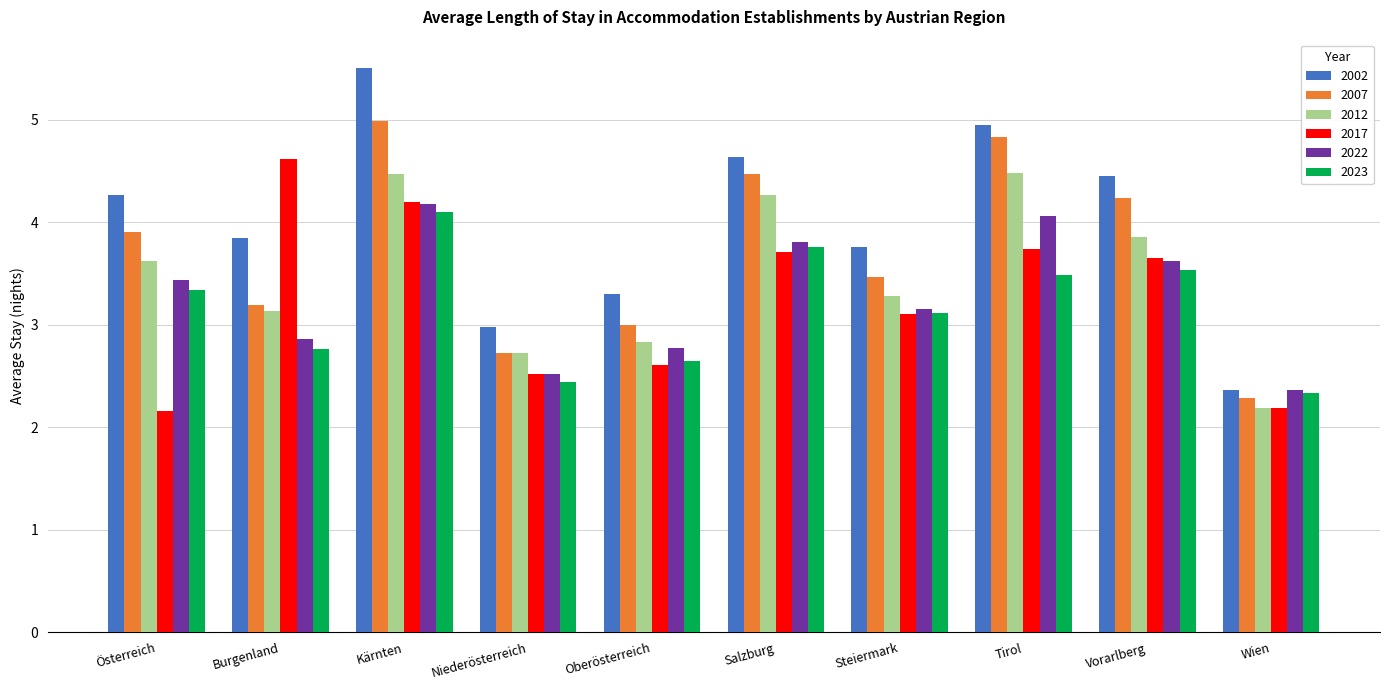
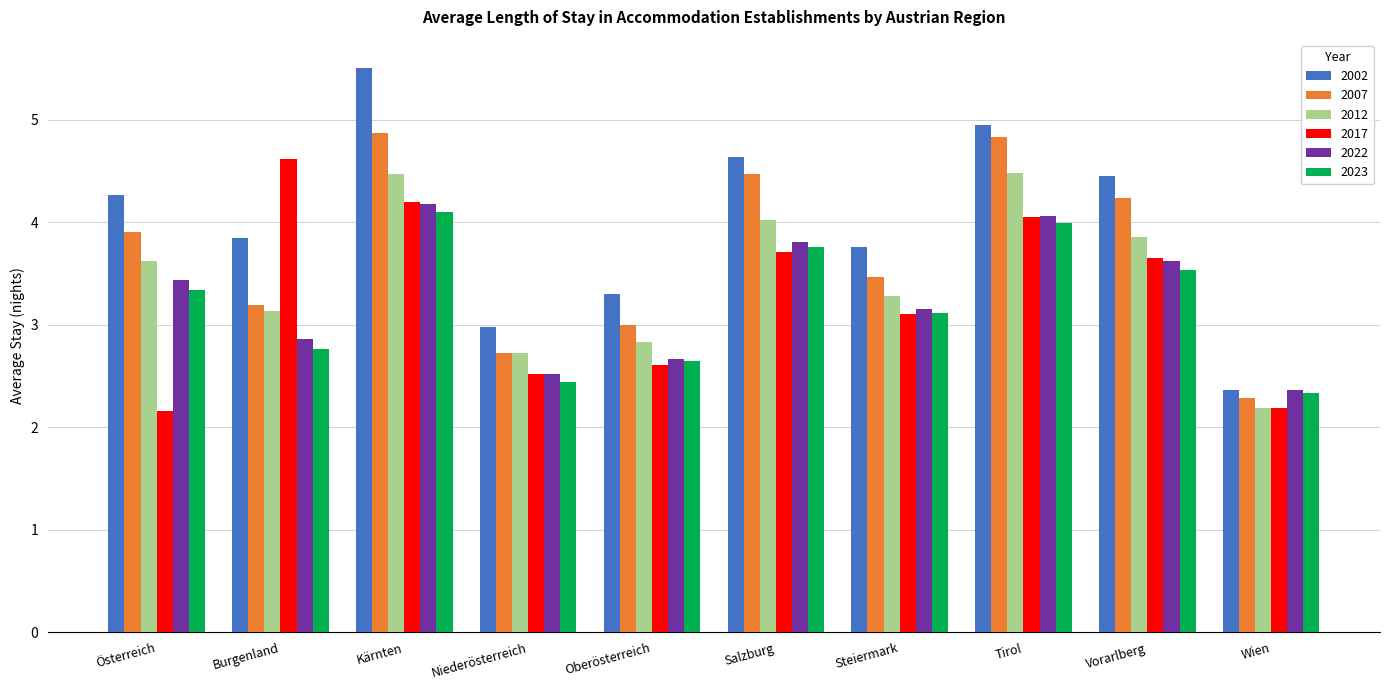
  {
    "2002": {
      "Österreich": 4.27,
      "Burgenland": 3.85,
      "Kärnten": 5.50,
      "Niederösterreich": 2.98,
      "Oberösterreich": 3.30,
      "Salzburg": 4.63,
      "Steiermark": 3.76,
      "Tirol": 4.95,
      "Vorarlberg": 4.45,
      "Wien": 2.37
    },
    "2007": {
      "Österreich": 3.90,
      "Burgenland": 3.20,
-     "Kärnten": 4.98,
+     "Kärnten": 4.87,
      "Niederösterreich": 2.73,
      "Oberösterreich": 3.00,
      "Salzburg": 4.47,
      "Steiermark": 3.46,
      "Tirol": 4.84,
      "Vorarlberg": 4.24,
      "Wien": 2.28
    },
    "2012": {
      "Österreich": 3.62,
      "Burgenland": 3.13,
      "Kärnten": 4.47,
      "Niederösterreich": 2.72,
      "Oberösterreich": 2.83,
-     "Salzburg": 4.27,
+     "Salzburg": 4.03,
      "Steiermark": 3.28,
      "Tirol": 4.48,
      "Vorarlberg": 3.86,
      "Wien": 2.19
    },
    "2017": {
      "Österreich": 2.16,
      "Burgenland": 4.62,
      "Kärnten": 4.20,
      "Niederösterreich": 2.52,
      "Oberösterreich": 2.61,
      "Salzburg": 3.71,
      "Steiermark": 3.11,
-     "Tirol": 3.74,
+     "Tirol": 4.05,
      "Vorarlberg": 3.65,
      "Wien": 2.19
    },
    "2022": {
      "Österreich": 3.44,
      "Burgenland": 2.86,
      "Kärnten": 4.17,
      "Niederösterreich": 2.52,
-     "Oberösterreich": 2.77,
+     "Oberösterreich": 2.67,
      "Salzburg": 3.81,
      "Steiermark": 3.16,
      "Tirol": 4.06,
      "Vorarlberg": 3.63,
      "Wien": 2.36
    },
    "2023": {
      "Österreich": 3.34,
      "Burgenland": 2.76,
      "Kärnten": 4.10,
      "Niederösterreich": 2.44,
      "Oberösterreich": 2.65,
      "Salzburg": 3.76,
      "Steiermark": 3.12,
-     "Tirol": 3.48,
+     "Tirol": 3.99,
      "Vorarlberg": 3.53,
      "Wien": 2.33
    }
  }
